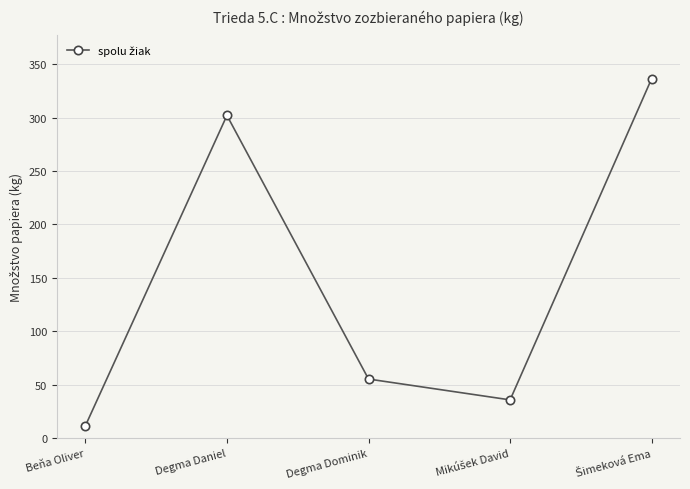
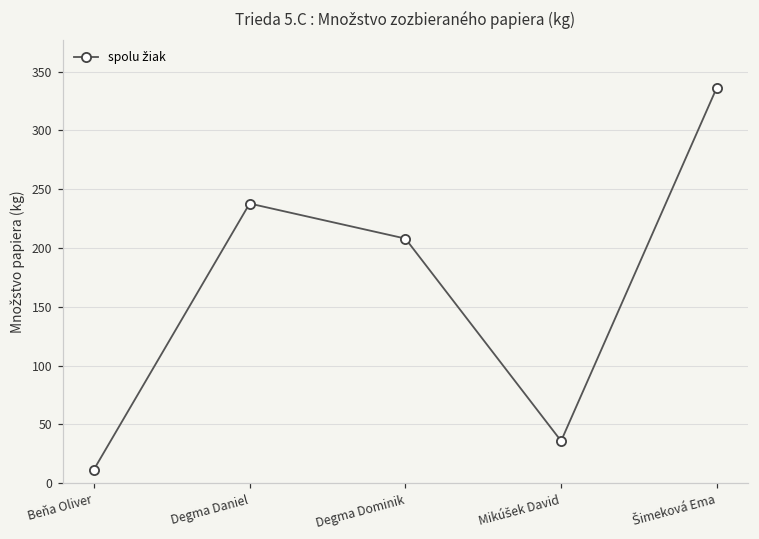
  {
    "Beňa Oliver": 12,
-   "Degma Daniel": 302,
-   "Degma Dominik": 55,
+   "Degma Daniel": 238,
+   "Degma Dominik": 208,
    "Mikúšek David": 36,
    "Šimeková Ema": 337
  }
